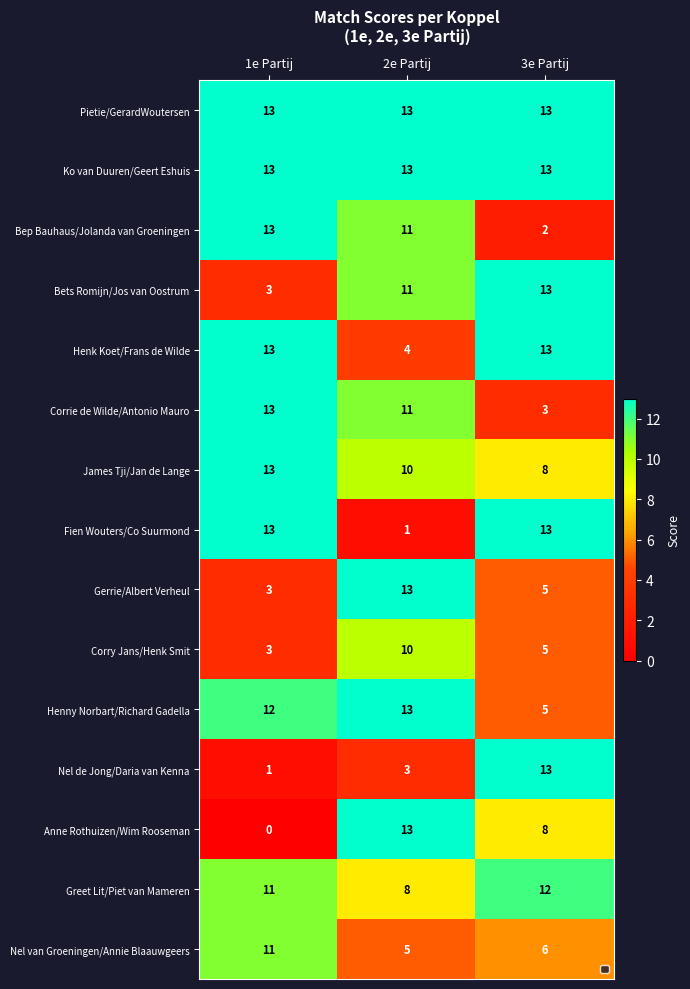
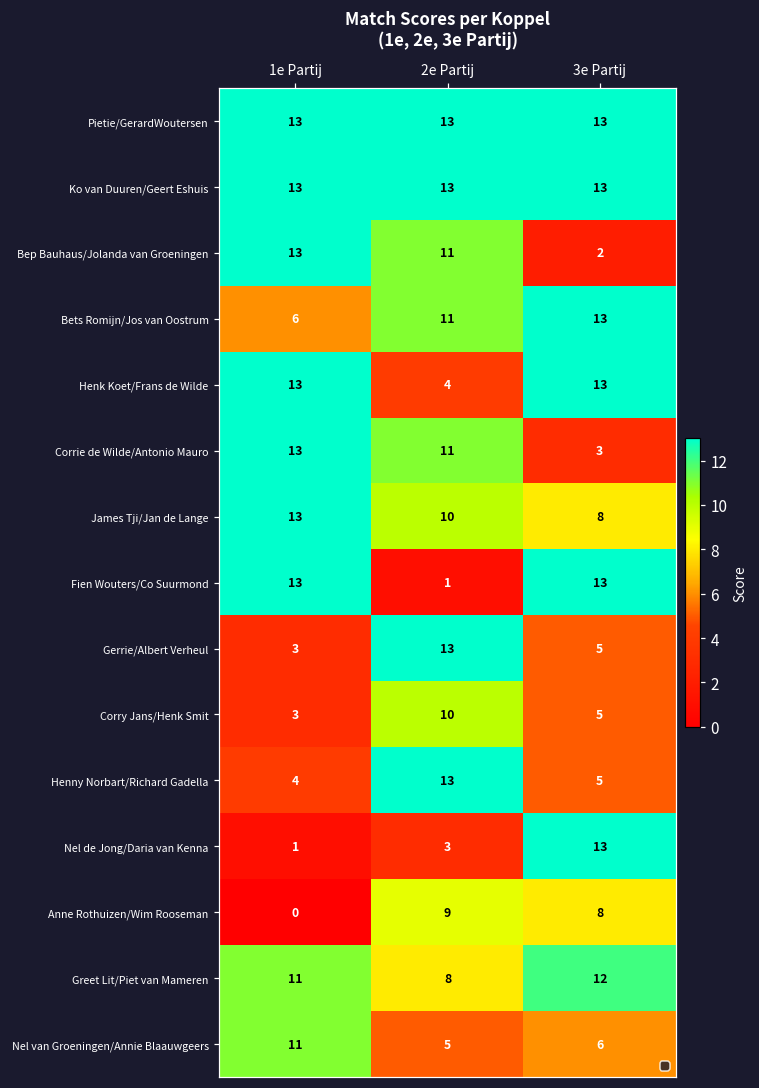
  {
    "Pietie/GerardWoutersen": {
      "1e Partij": 13,
      "2e Partij": 13,
      "3e Partij": 13
    },
    "Ko van Duuren/Geert Eshuis": {
      "1e Partij": 13,
      "2e Partij": 13,
      "3e Partij": 13
    },
    "Bep Bauhaus/Jolanda van Groeningen": {
      "1e Partij": 13,
      "2e Partij": 11,
      "3e Partij": 2
    },
    "Bets Romijn/Jos van Oostrum": {
-     "1e Partij": 3,
+     "1e Partij": 6,
      "2e Partij": 11,
      "3e Partij": 13
    },
    "Henk Koet/Frans de Wilde": {
      "1e Partij": 13,
      "2e Partij": 4,
      "3e Partij": 13
    },
    "Corrie de Wilde/Antonio Mauro": {
      "1e Partij": 13,
      "2e Partij": 11,
      "3e Partij": 3
    },
    "James Tji/Jan de Lange": {
      "1e Partij": 13,
      "2e Partij": 10,
      "3e Partij": 8
    },
    "Fien Wouters/Co Suurmond": {
      "1e Partij": 13,
      "2e Partij": 1,
      "3e Partij": 13
    },
    "Gerrie/Albert Verheul": {
      "1e Partij": 3,
      "2e Partij": 13,
      "3e Partij": 5
    },
    "Corry Jans/Henk Smit": {
      "1e Partij": 3,
      "2e Partij": 10,
      "3e Partij": 5
    },
    "Henny Norbart/Richard Gadella": {
-     "1e Partij": 12,
+     "1e Partij": 4,
      "2e Partij": 13,
      "3e Partij": 5
    },
    "Nel de Jong/Daria van Kenna": {
      "1e Partij": 1,
      "2e Partij": 3,
      "3e Partij": 13
    },
    "Anne Rothuizen/Wim Rooseman": {
      "1e Partij": 0,
-     "2e Partij": 13,
+     "2e Partij": 9,
      "3e Partij": 8
    },
    "Greet Lit/Piet van Mameren": {
      "1e Partij": 11,
      "2e Partij": 8,
      "3e Partij": 12
    },
    "Nel van Groeningen/Annie Blaauwgeers": {
      "1e Partij": 11,
      "2e Partij": 5,
      "3e Partij": 6
    }
  }
